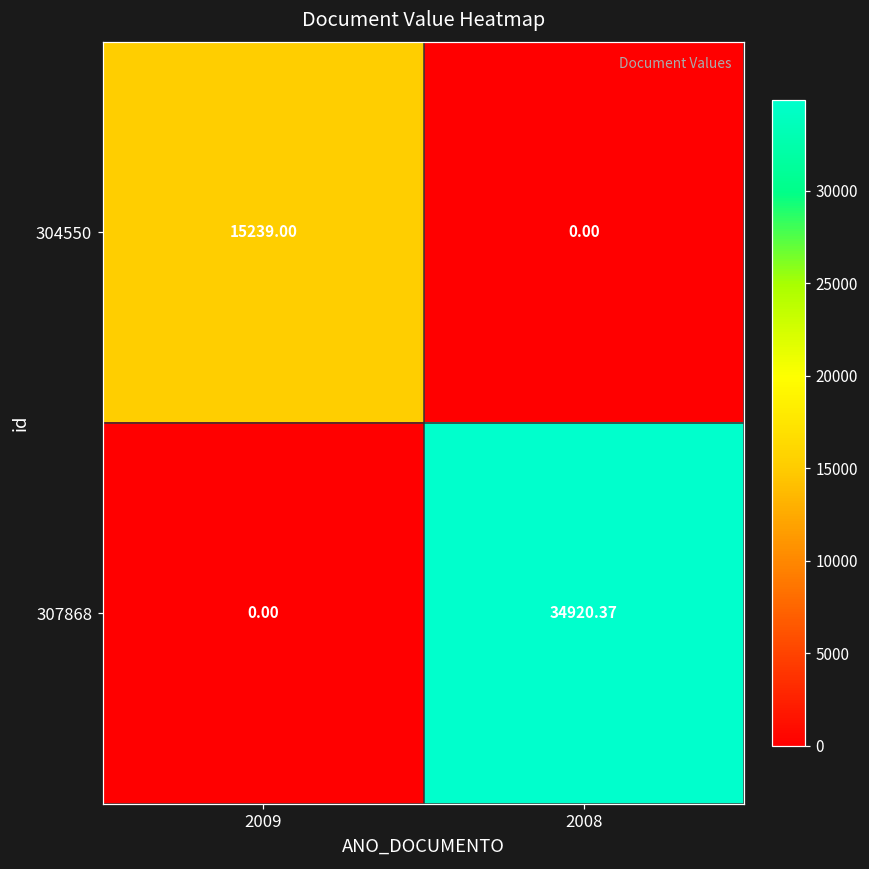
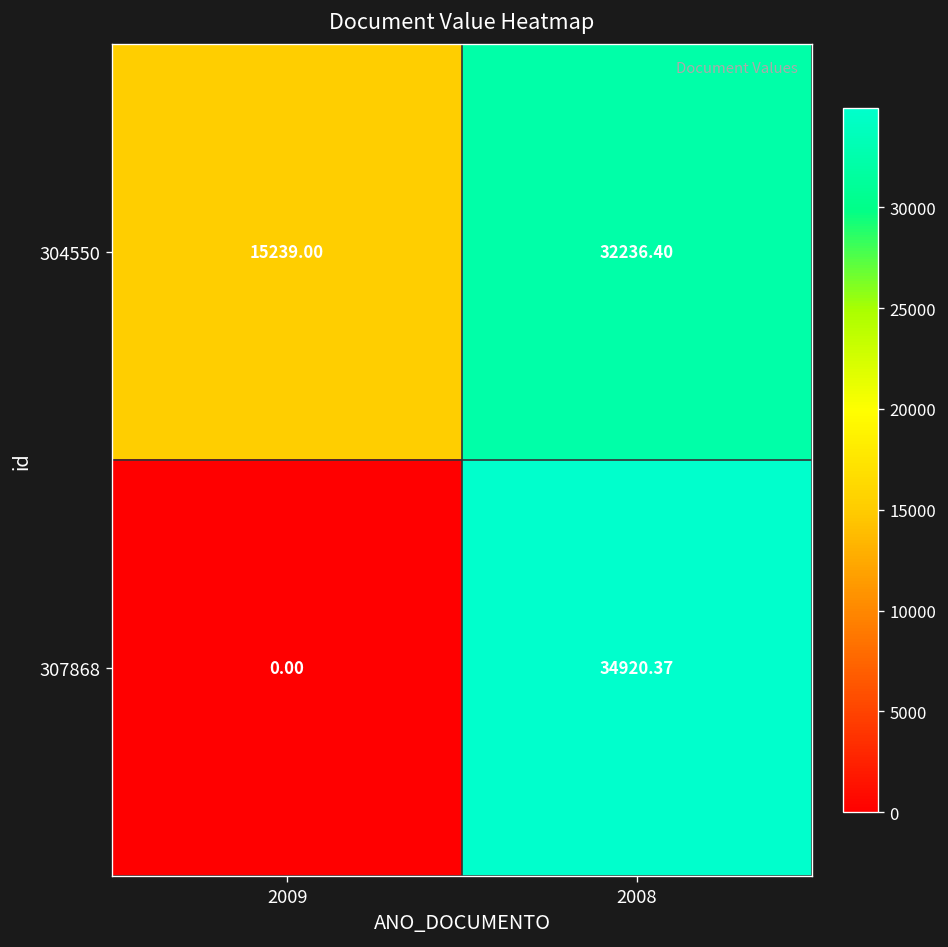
  {
    "304550": {
      "2009": 15239.00,
-     "2008": 0.00
+     "2008": 32236.40
    },
    "307868": {
      "2009": 0.00,
      "2008": 34920.37
    }
  }
